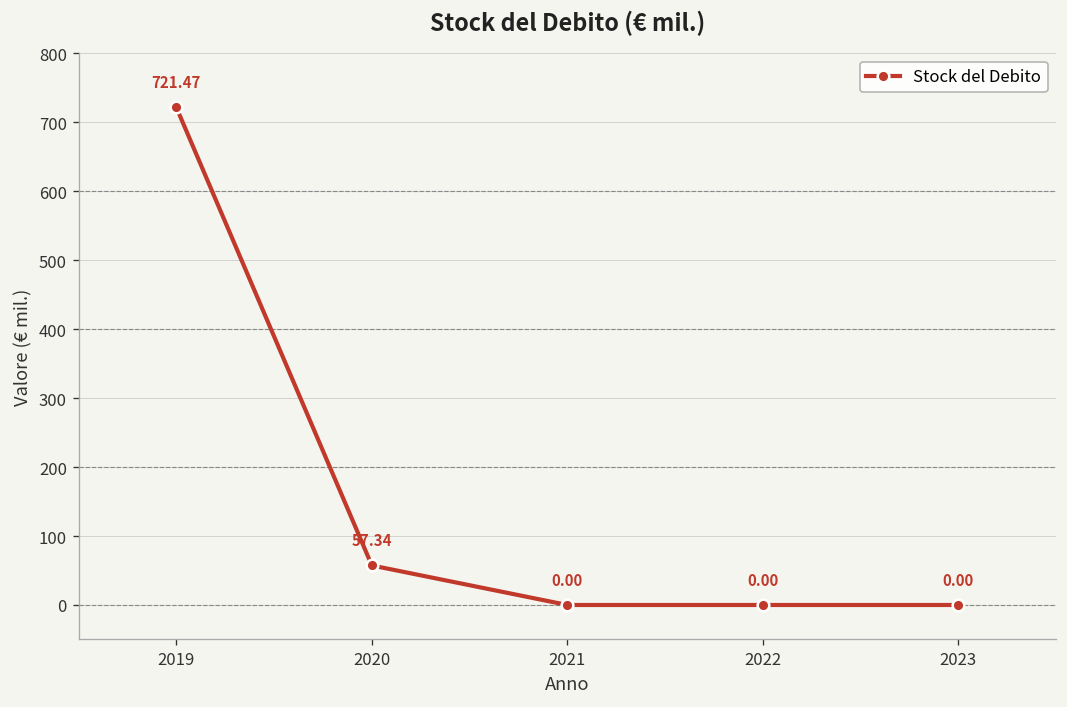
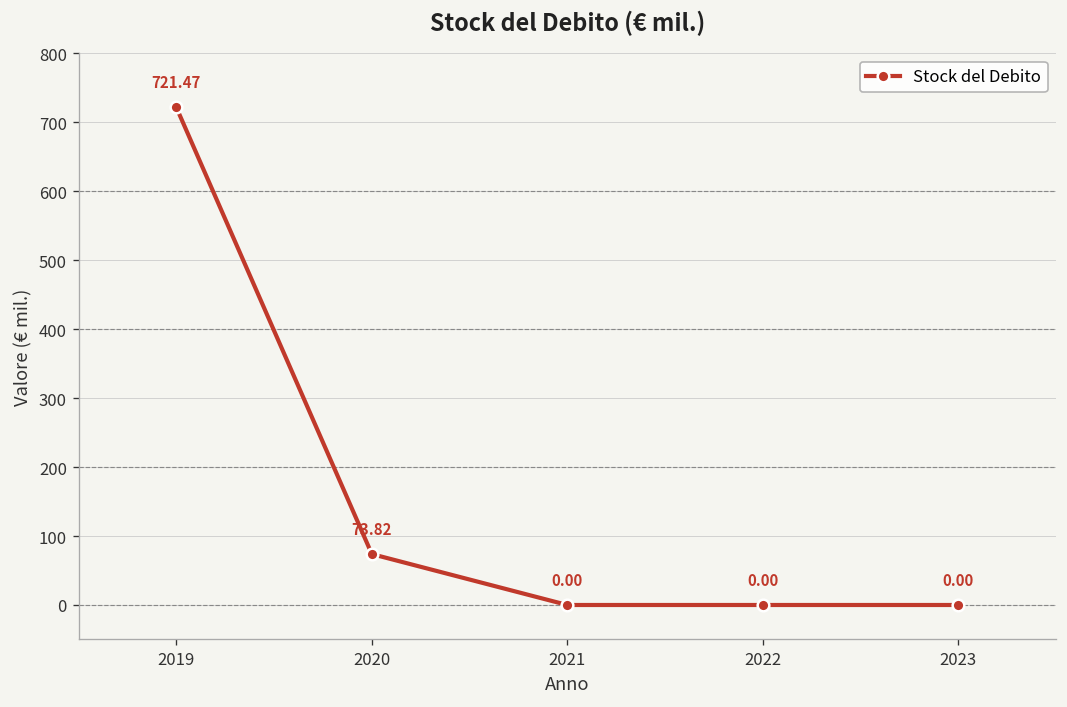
  {
    "2019": 721.47,
-   "2020": 57.34,
+   "2020": 73.82,
    "2021": 0.00,
    "2022": 0.00,
    "2023": 0.00
  }
